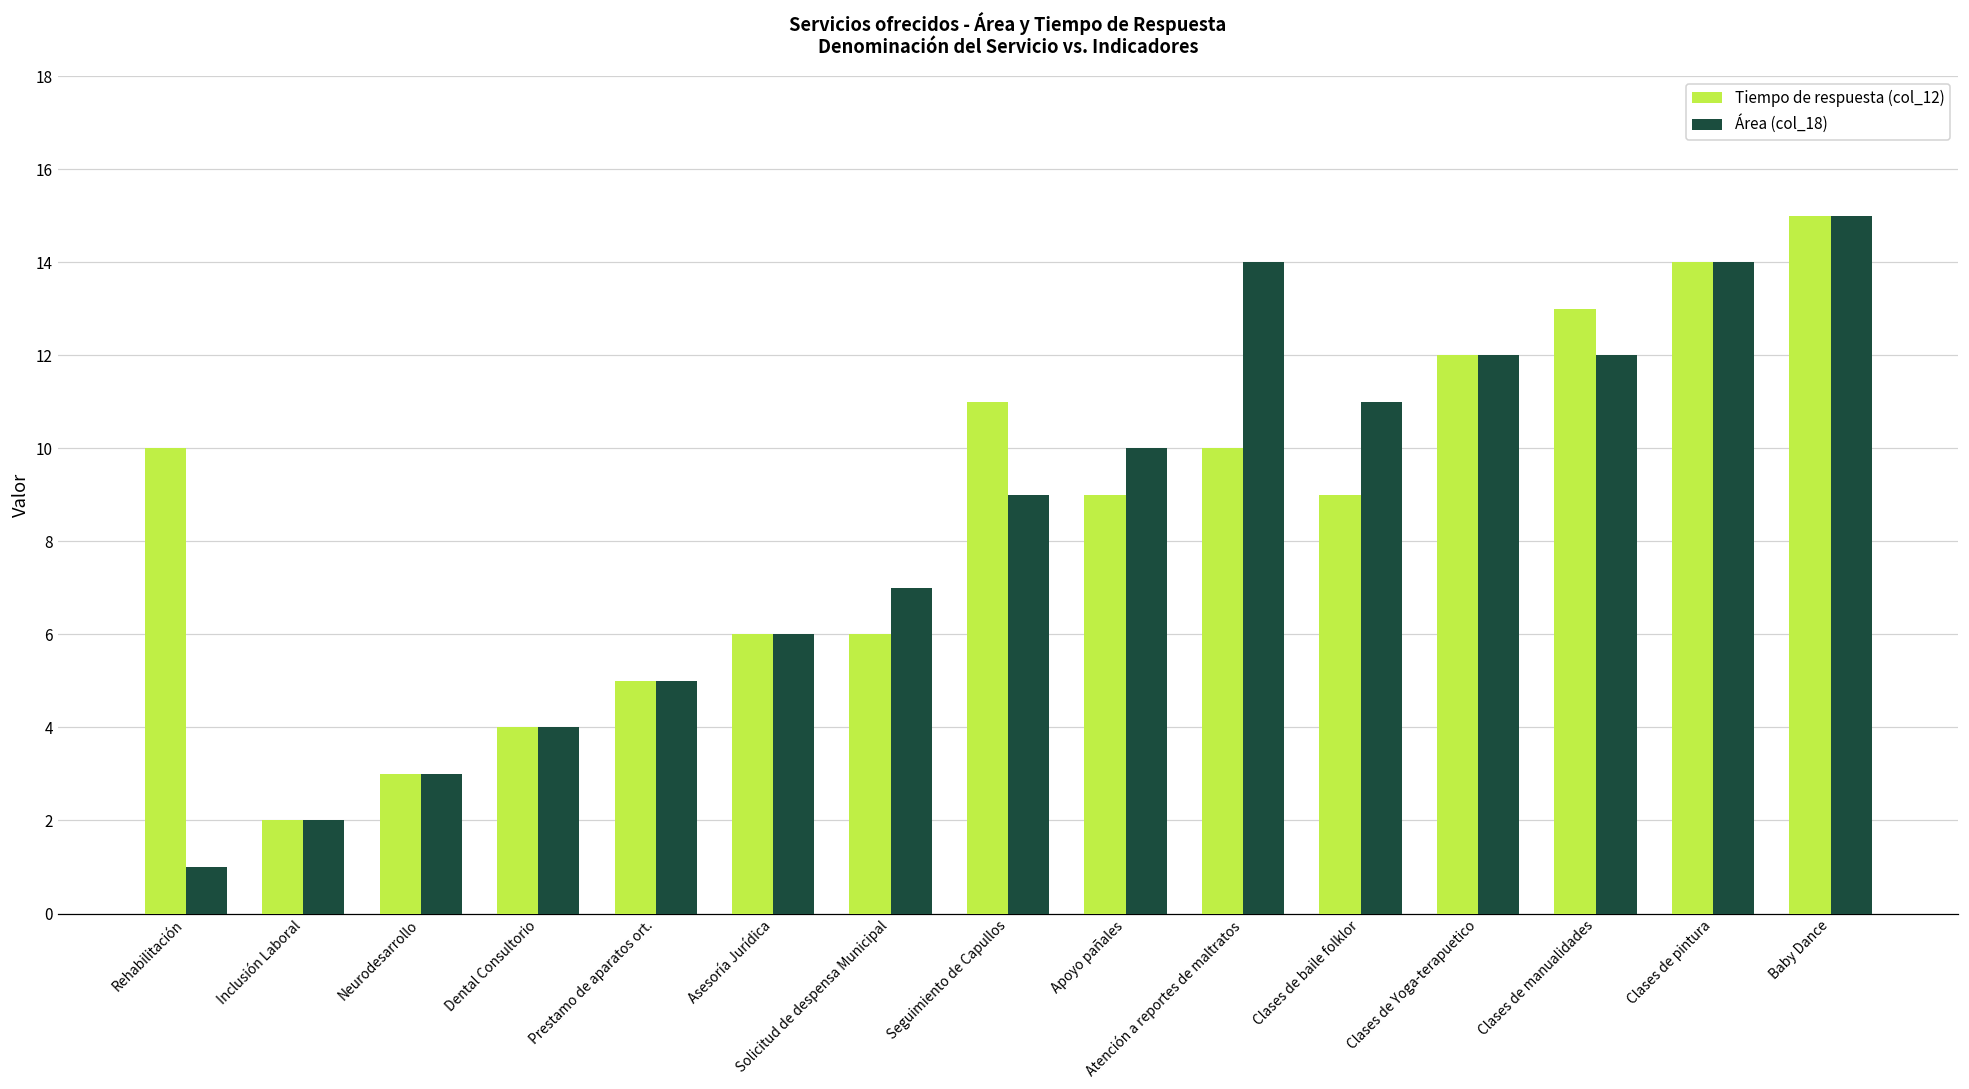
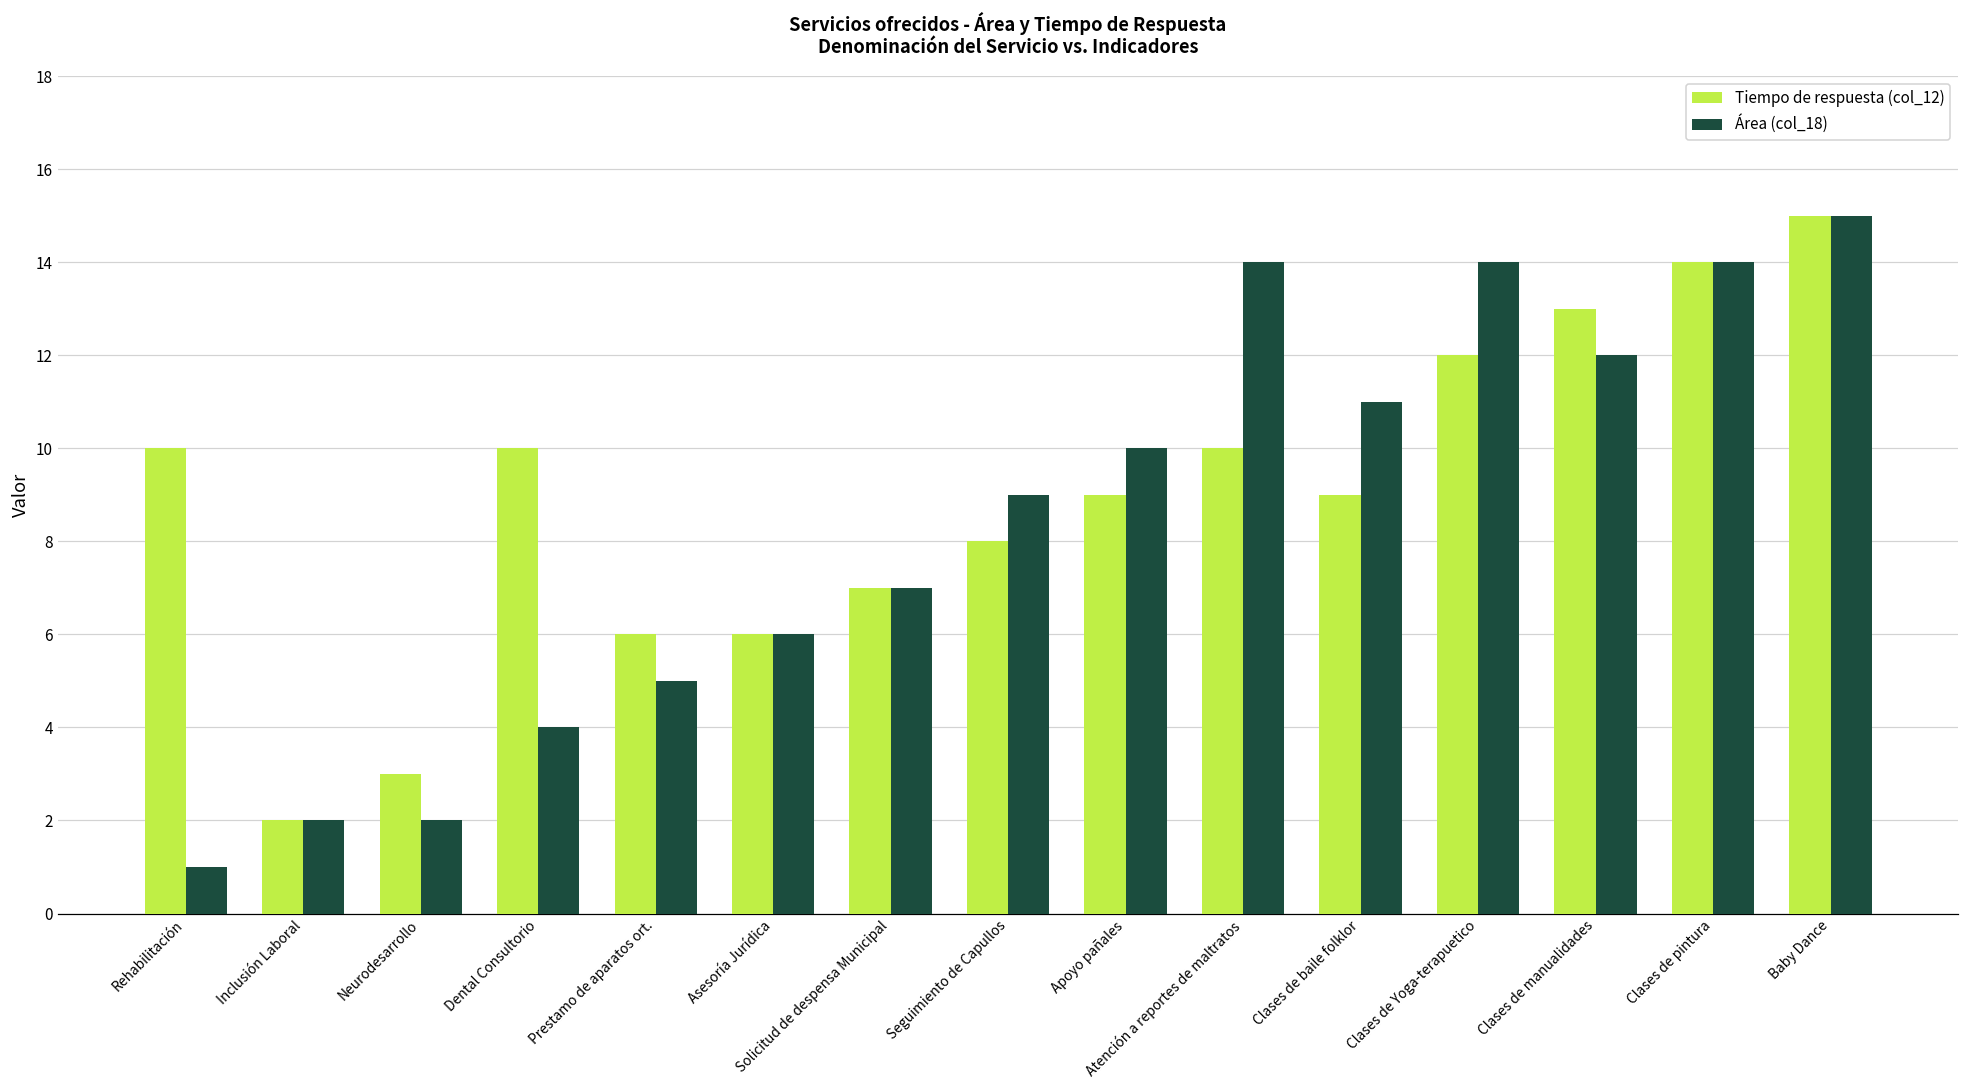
  {
    "Tiempo de respuesta (col_12)": {
      "Rehabilitación": 10,
      "Inclusión Laboral": 2,
      "Neurodesarrollo": 3,
-     "Dental Consultorio": 4,
-     "Prestamo de aparatos ort.": 5,
+     "Dental Consultorio": 10,
+     "Prestamo de aparatos ort.": 6,
      "Asesoría Jurídica": 6,
-     "Solicitud de despensa Municipal": 6,
-     "Seguimiento de Capullos": 11,
+     "Solicitud de despensa Municipal": 7,
+     "Seguimiento de Capullos": 8,
      "Apoyo pañales": 9,
      "Atención a reportes de maltratos": 10,
      "Clases de baile folklor": 9,
      "Clases de Yoga-terapuetico": 12,
      "Clases de manualidades": 13,
      "Clases de pintura": 14,
      "Baby Dance": 15
    },
    "Área (col_18)": {
      "Rehabilitación": 1,
      "Inclusión Laboral": 2,
-     "Neurodesarrollo": 3,
+     "Neurodesarrollo": 2,
      "Dental Consultorio": 4,
      "Prestamo de aparatos ort.": 5,
      "Asesoría Jurídica": 6,
      "Solicitud de despensa Municipal": 7,
      "Seguimiento de Capullos": 9,
      "Apoyo pañales": 10,
      "Atención a reportes de maltratos": 14,
      "Clases de baile folklor": 11,
-     "Clases de Yoga-terapuetico": 12,
+     "Clases de Yoga-terapuetico": 14,
      "Clases de manualidades": 12,
      "Clases de pintura": 14,
      "Baby Dance": 15
    }
  }
